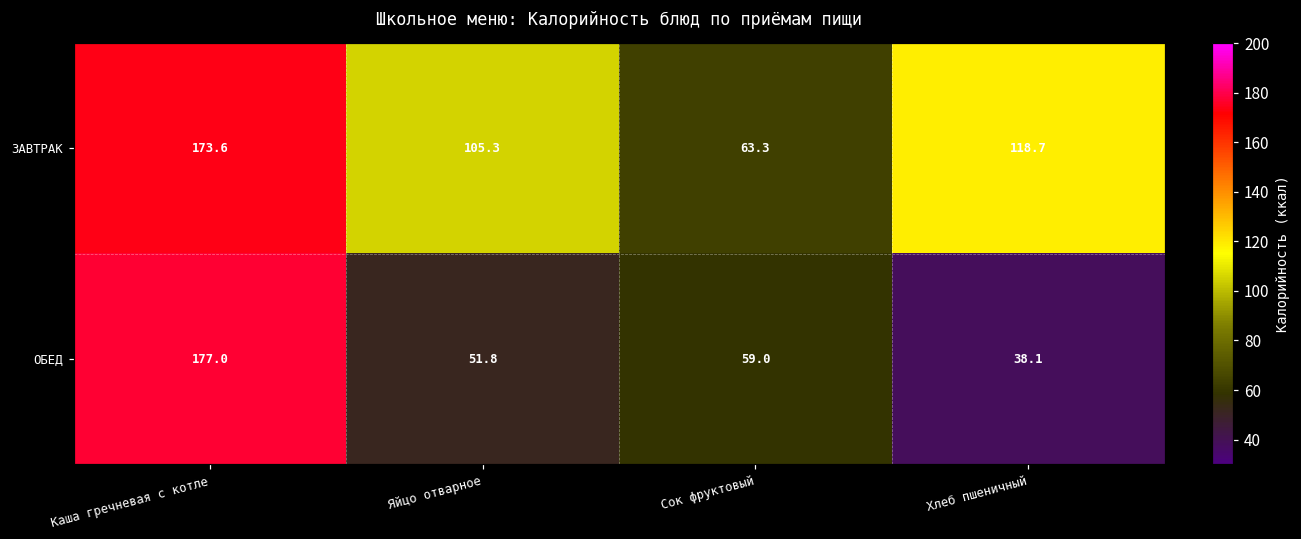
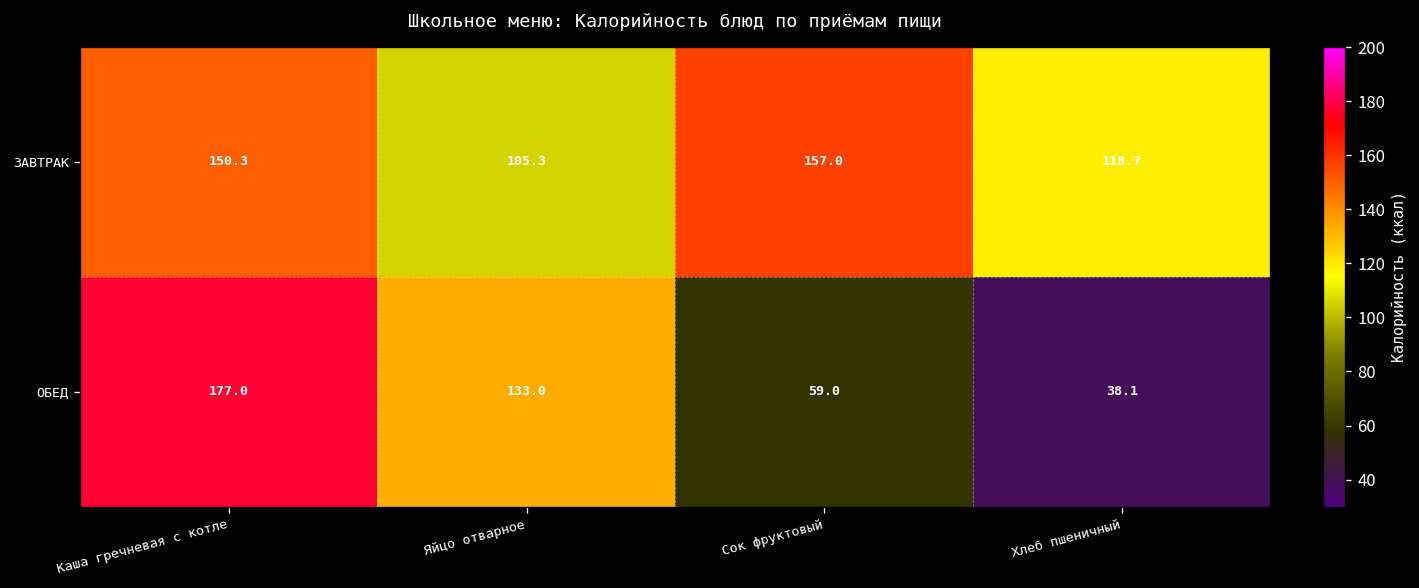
  {
    "ЗАВТРАК": {
-     "Каша гречневая с котле": 173.6,
+     "Каша гречневая с котле": 150.3,
      "Яйцо отварное": 105.3,
-     "Сок фруктовый": 63.3,
+     "Сок фруктовый": 157.0,
      "Хлеб пшеничный": 118.7
    },
    "ОБЕД": {
      "Каша гречневая с котле": 177.0,
-     "Яйцо отварное": 51.8,
+     "Яйцо отварное": 133.0,
      "Сок фруктовый": 59.0,
      "Хлеб пшеничный": 38.1
    }
  }
